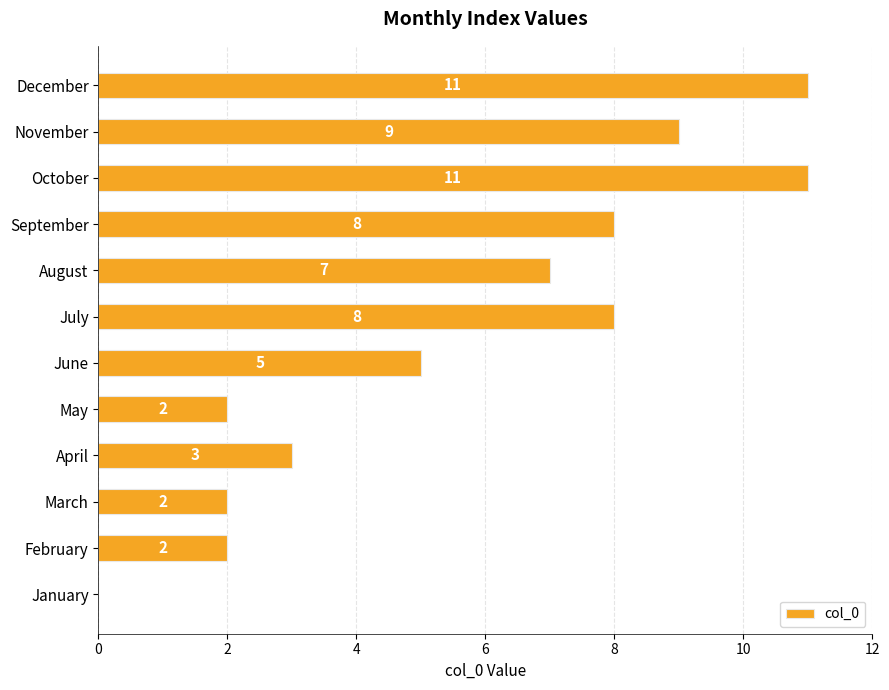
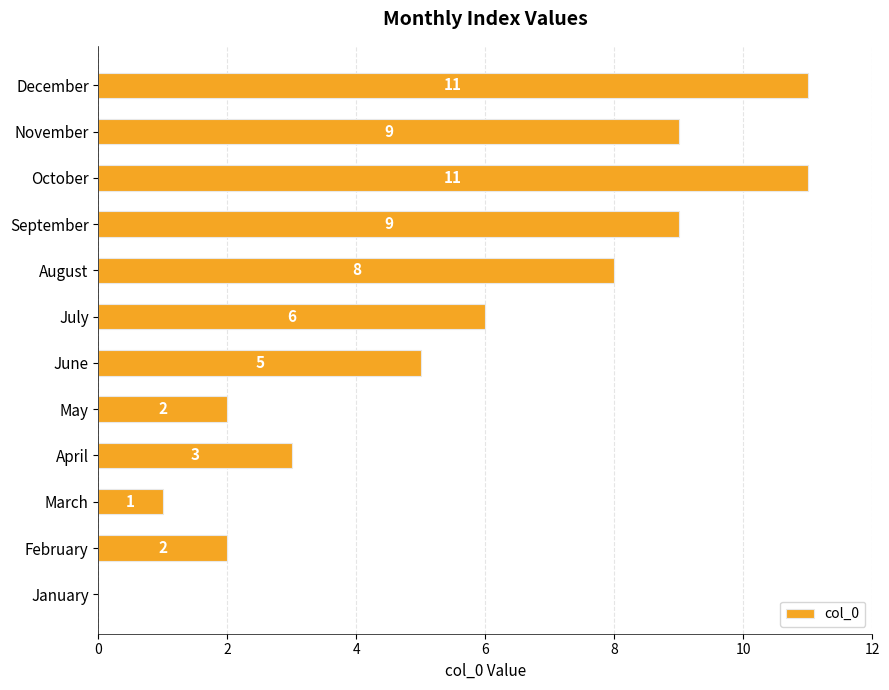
  {
    "December": 11,
    "November": 9,
    "October": 11,
-   "September": 8,
-   "August": 7,
-   "July": 8,
+   "September": 9,
+   "August": 8,
+   "July": 6,
    "June": 5,
    "May": 2,
    "April": 3,
-   "March": 2,
+   "March": 1,
    "February": 2
  }
